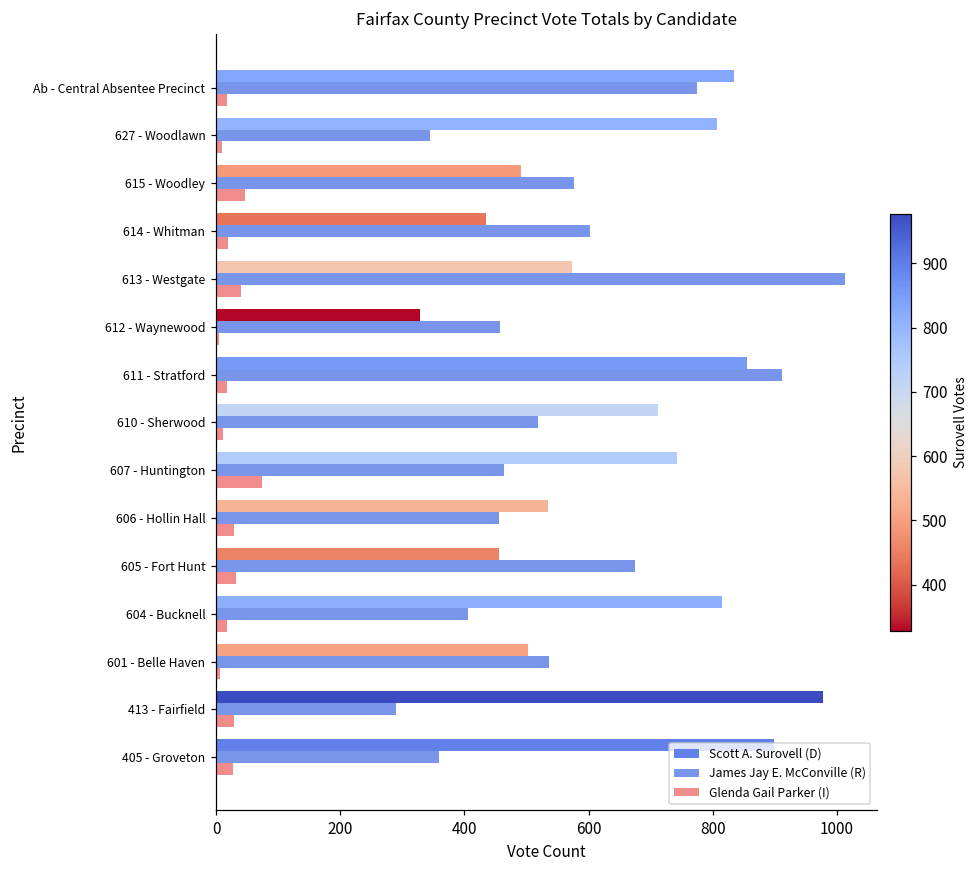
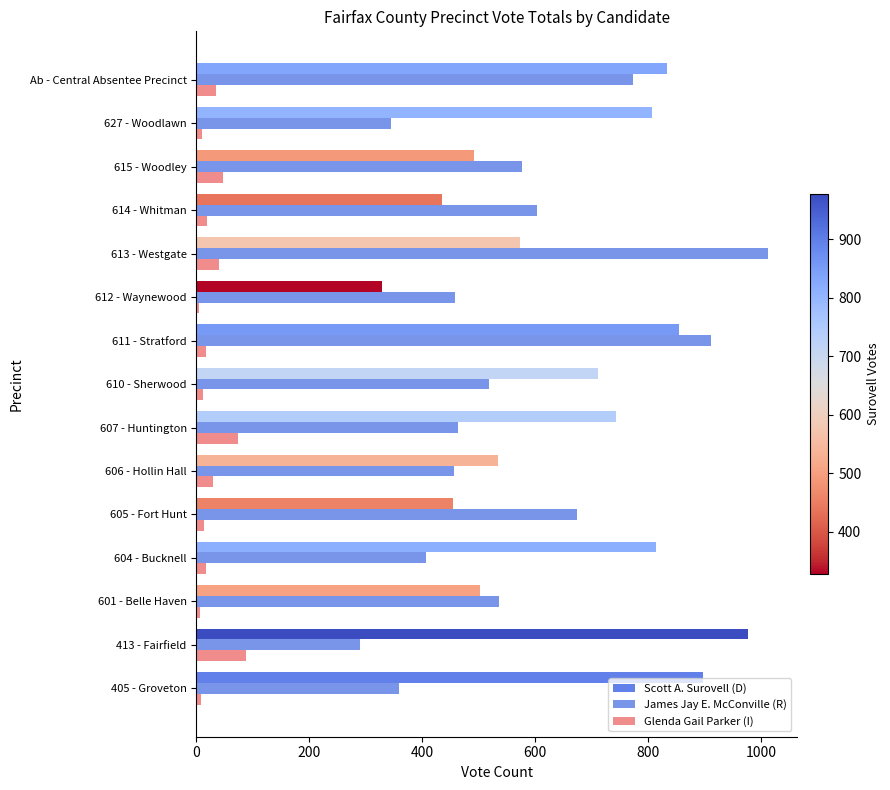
  {
    "Glenda Gail Parker (I)": {
-     "Ab - Central Absentee Precinct": 20,
+     "Ab - Central Absentee Precinct": 40,
      "627 - Woodlawn": 10,
      "615 - Woodley": 50,
      "614 - Whitman": 20,
      "613 - Westgate": 40,
      "611 - Stratford": 20,
      "610 - Sherwood": 10,
      "607 - Huntington": 70,
      "606 - Hollin Hall": 30,
-     "605 - Fort Hunt": 30,
+     "605 - Fort Hunt": 10,
      "604 - Bucknell": 20,
      "601 - Belle Haven": 10,
-     "413 - Fairfield": 30,
-     "405 - Groveton": 30
+     "413 - Fairfield": 90,
+     "405 - Groveton": 10
    }
  }
